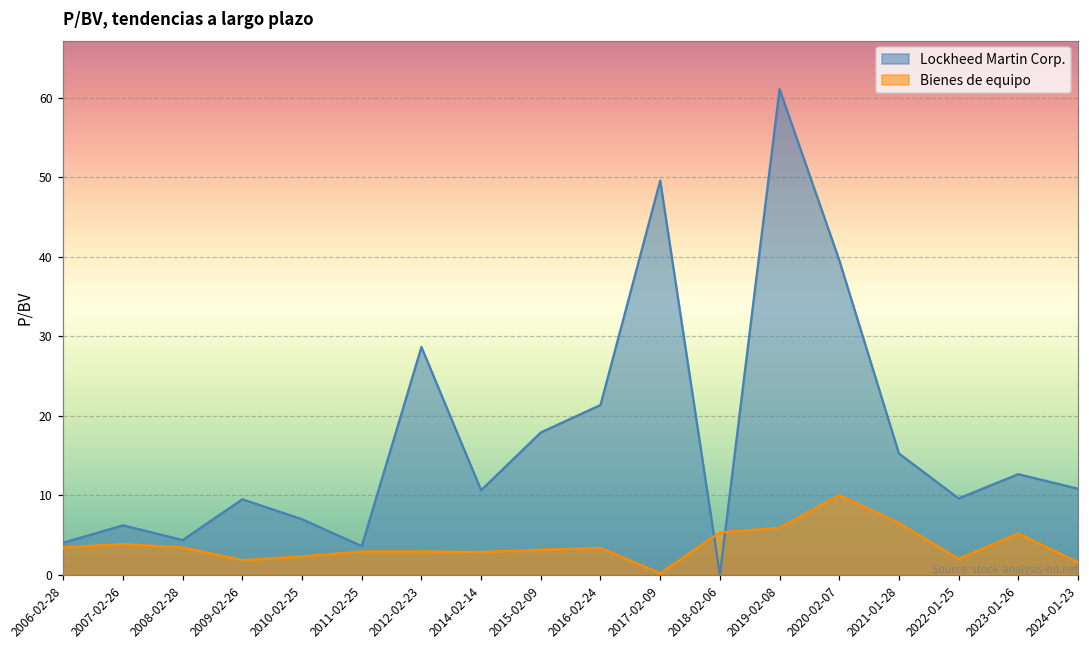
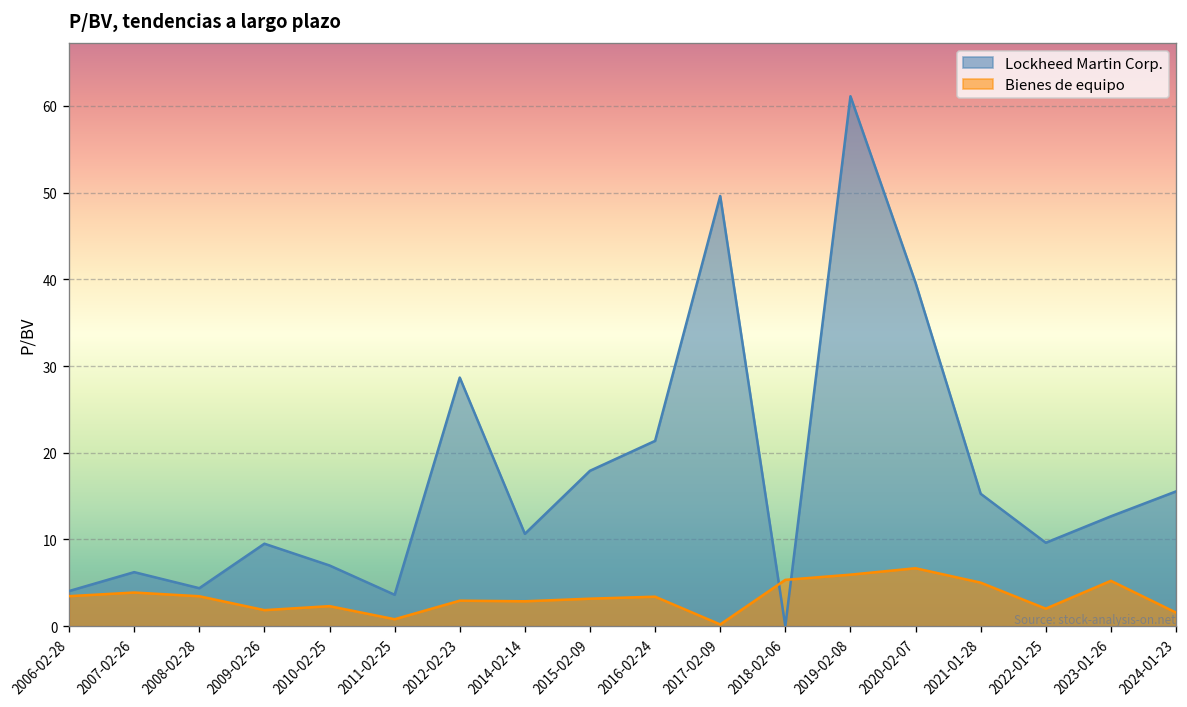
  {
    "Lockheed Martin Corp.": {
      "2006-02-28": 4,
      "2007-02-26": 6,
      "2008-02-28": 4,
      "2009-02-26": 10,
      "2010-02-25": 7,
      "2011-02-25": 4,
      "2012-02-23": 29,
      "2014-02-14": 11,
      "2015-02-09": 18,
      "2016-02-24": 21,
      "2017-02-09": 50,
      "2018-02-06": 0,
      "2019-02-08": 61,
      "2020-02-07": 40,
      "2021-01-28": 15,
      "2022-01-25": 10,
      "2023-01-26": 13,
-     "2024-01-23": 11
+     "2024-01-23": 16
    },
    "Bienes de equipo": {
      "2006-02-28": 3,
      "2007-02-26": 4,
      "2008-02-28": 3,
      "2009-02-26": 2,
      "2010-02-25": 2,
-     "2011-02-25": 3,
+     "2011-02-25": 1,
      "2012-02-23": 3,
      "2014-02-14": 3,
      "2015-02-09": 3,
      "2016-02-24": 3,
      "2017-02-09": 0,
      "2018-02-06": 5,
      "2019-02-08": 6,
-     "2020-02-07": 10,
-     "2021-01-28": 7,
+     "2020-02-07": 7,
+     "2021-01-28": 5,
      "2022-01-25": 2,
      "2023-01-26": 5,
      "2024-01-23": 2
    }
  }
